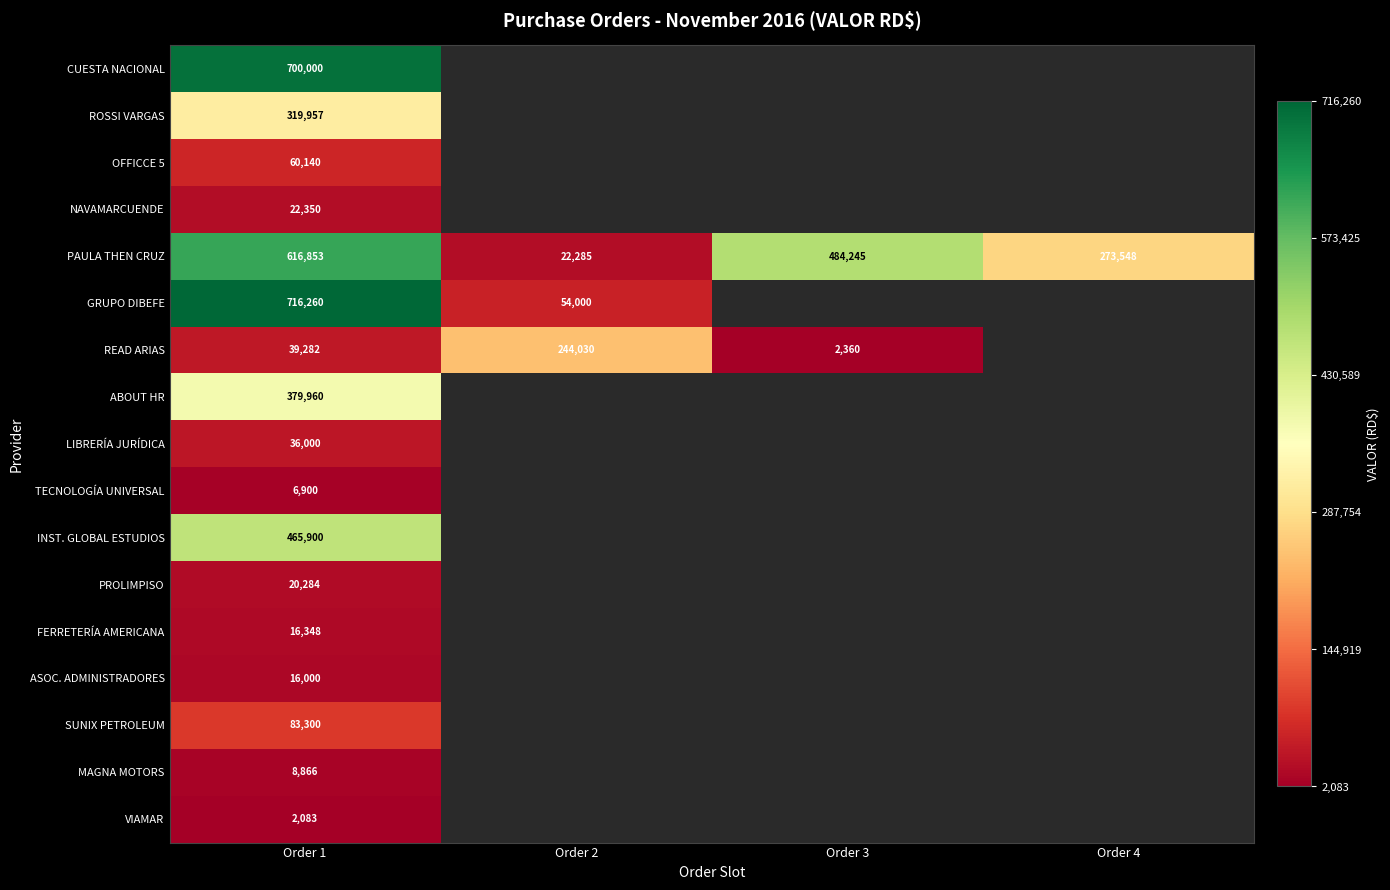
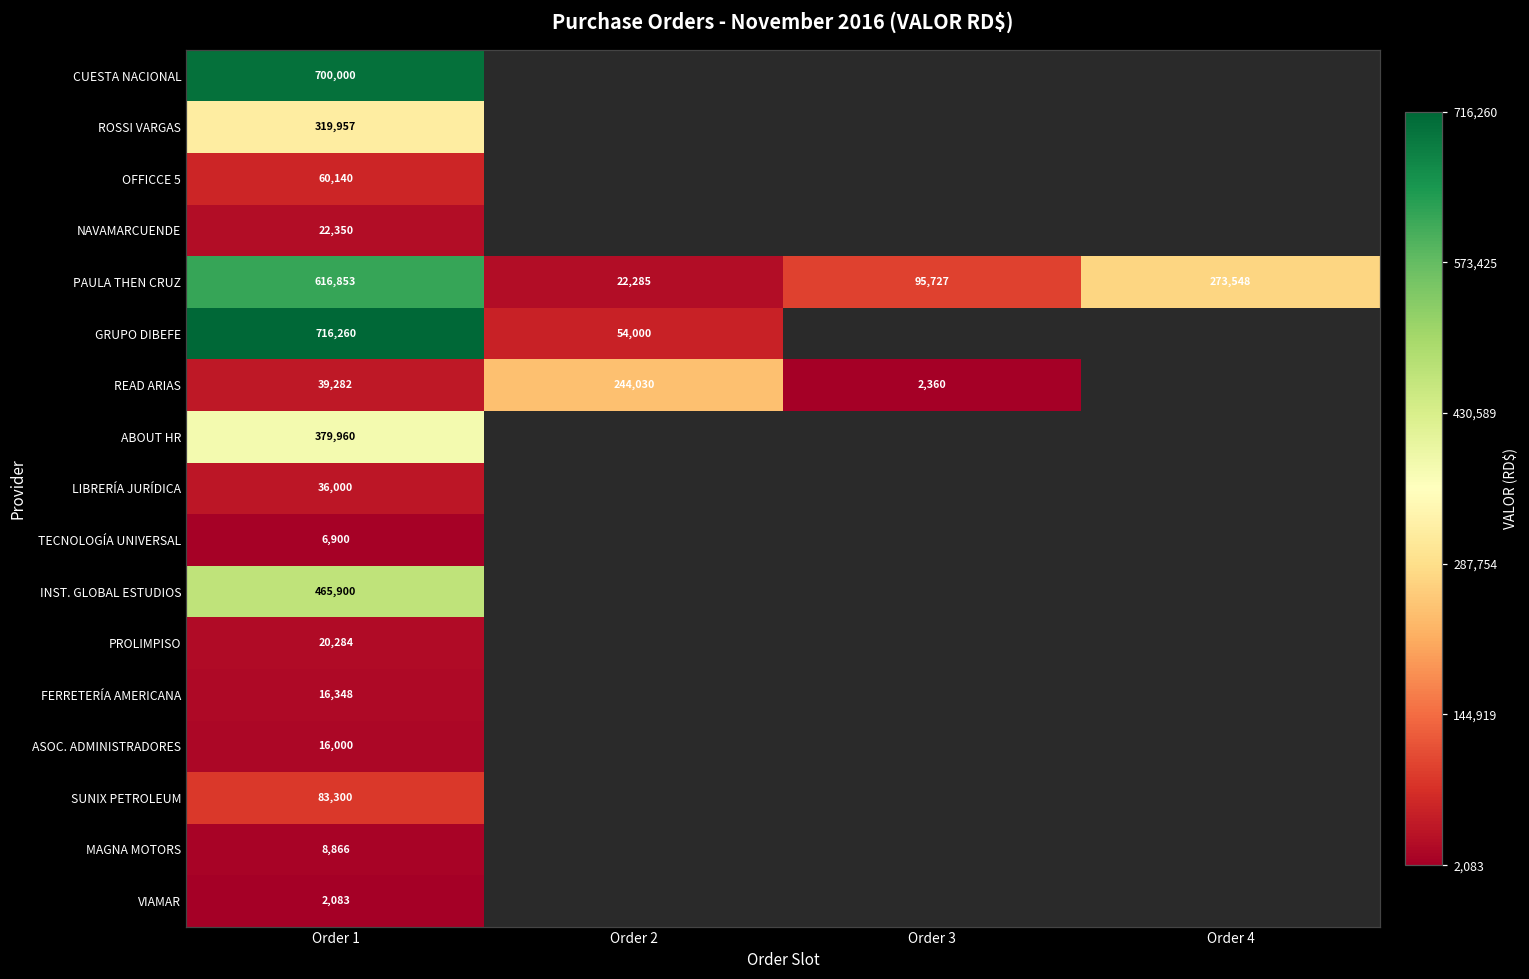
  {
    "CUESTA NACIONAL": {
      "Order 1": "700,000"
    },
    "ROSSI VARGAS": {
      "Order 1": "319,957"
    },
    "OFFICCE 5": {
      "Order 1": "60,140"
    },
    "NAVAMARCUENDE": {
      "Order 1": "22,350"
    },
    "PAULA THEN CRUZ": {
      "Order 1": "616,853",
      "Order 2": "22,285",
-     "Order 3": "484,245",
+     "Order 3": "95,727",
      "Order 4": "273,548"
    },
    "GRUPO DIBEFE": {
      "Order 1": "716,260",
      "Order 2": "54,000"
    },
    "READ ARIAS": {
      "Order 1": "39,282",
      "Order 2": "244,030",
      "Order 3": "2,360"
    },
    "ABOUT HR": {
      "Order 1": "379,960"
    },
    "LIBRERÍA JURÍDICA": {
      "Order 1": "36,000"
    },
    "TECNOLOGÍA UNIVERSAL": {
      "Order 1": "6,900"
    },
    "INST. GLOBAL ESTUDIOS": {
      "Order 1": "465,900"
    },
    "PROLIMPISO": {
      "Order 1": "20,284"
    },
    "FERRETERÍA AMERICANA": {
      "Order 1": "16,348"
    },
    "ASOC. ADMINISTRADORES": {
      "Order 1": "16,000"
    },
    "SUNIX PETROLEUM": {
      "Order 1": "83,300"
    },
    "MAGNA MOTORS": {
      "Order 1": "8,866"
    },
    "VIAMAR": {
      "Order 1": "2,083"
    }
  }
